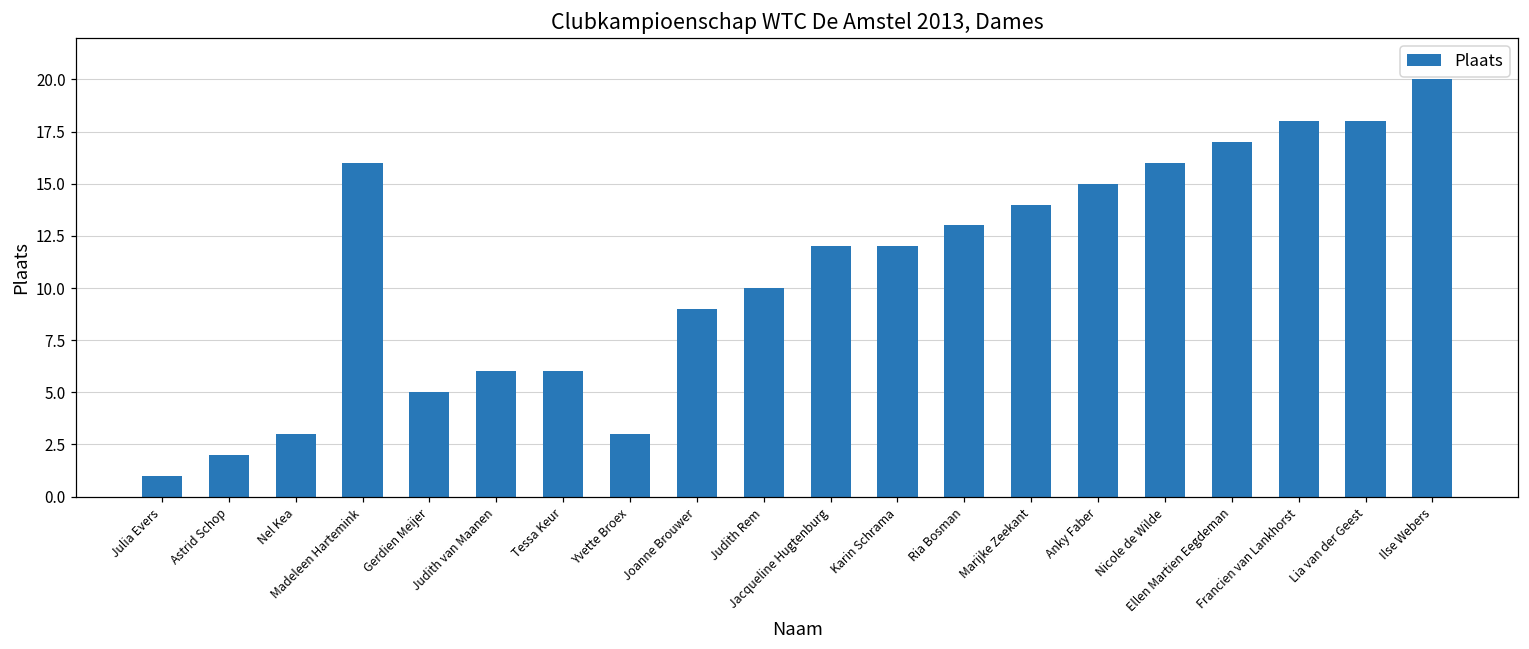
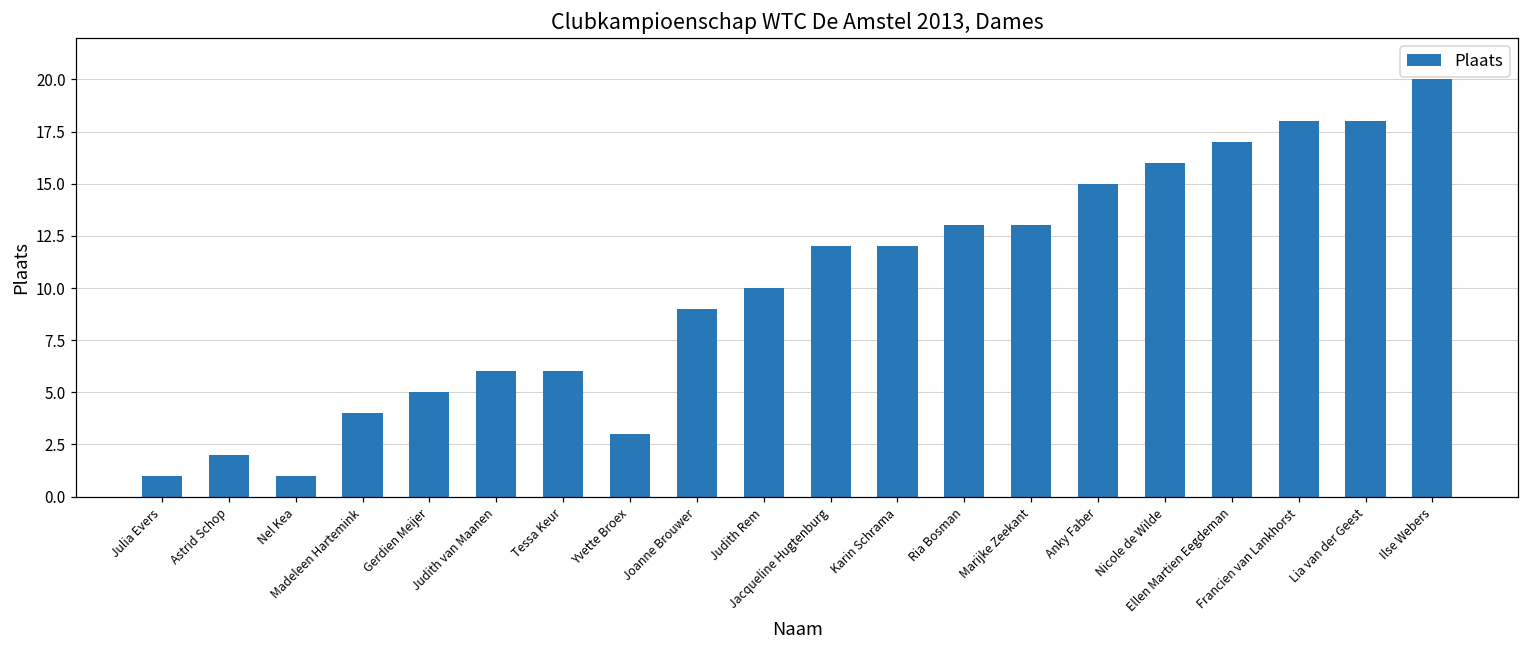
  {
    "Julia Evers": 1,
    "Astrid Schop": 2,
-   "Nel Kea": 3,
-   "Madeleen Hartemink": 16,
+   "Nel Kea": 1,
+   "Madeleen Hartemink": 4,
    "Gerdien Meijer": 5,
    "Judith van Maanen": 6,
    "Tessa Keur": 6,
    "Yvette Broex": 3,
    "Joanne Brouwer": 9,
    "Judith Rem": 10,
    "Jacqueline Hugtenburg": 12,
    "Karin Schrama": 12,
    "Ria Bosman": 13,
-   "Marijke Zeekant": 14,
+   "Marijke Zeekant": 13,
    "Anky Faber": 15,
    "Nicole de Wilde": 16,
    "Ellen Martien Eegdeman": 17,
    "Francien van Lankhorst": 18,
    "Lia van der Geest": 18,
    "Ilse Webers": 20
  }
